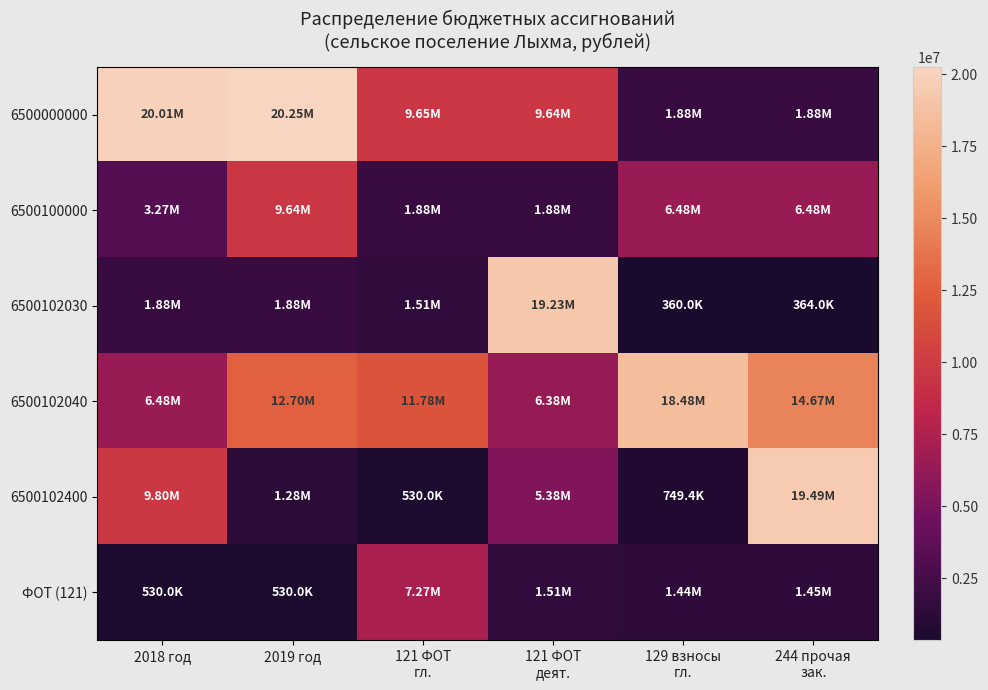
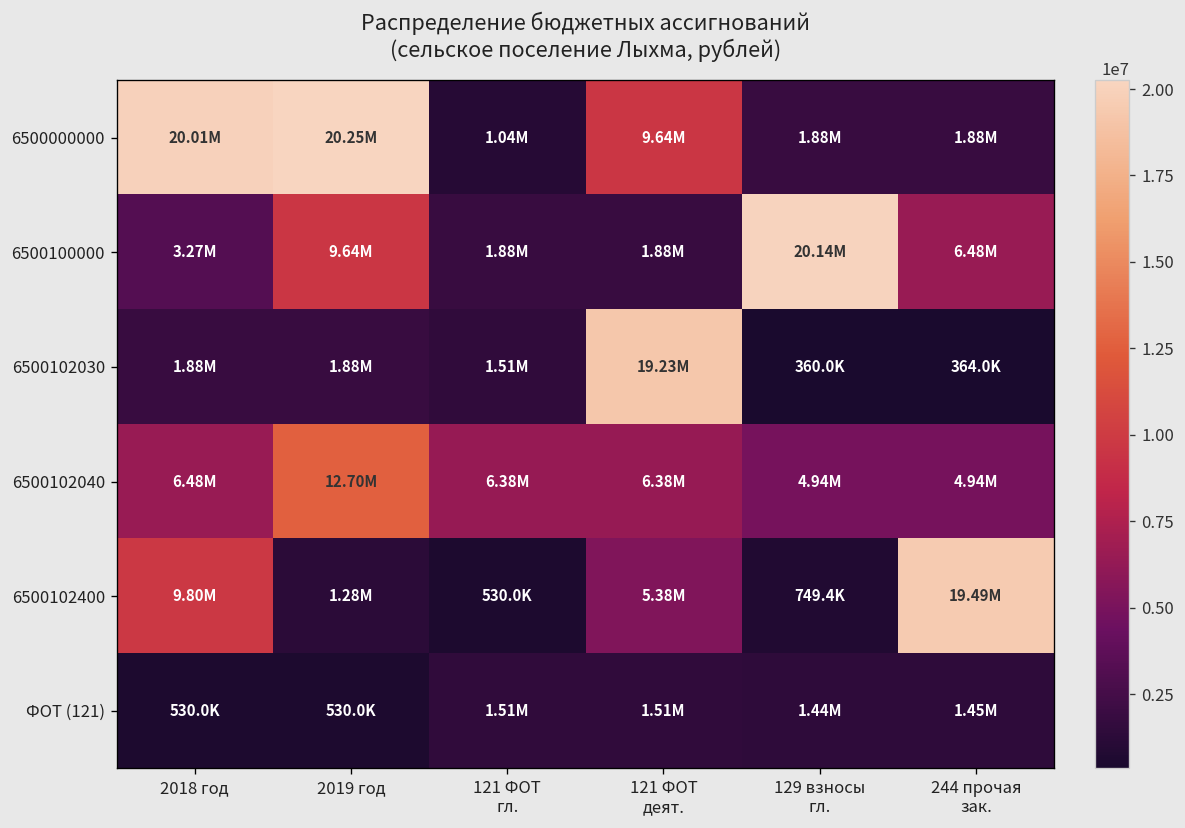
  {
    "6500000000": {
      "2018 год": "20.01M",
      "2019 год": "20.25M",
-     "121 ФОТ гл.": "9.65M",
+     "121 ФОТ гл.": "1.04M",
      "121 ФОТ деят.": "9.64M",
      "129 взносы гл.": "1.88M",
      "244 прочая зак.": "1.88M"
    },
    "6500100000": {
      "2018 год": "3.27M",
      "2019 год": "9.64M",
      "121 ФОТ гл.": "1.88M",
      "121 ФОТ деят.": "1.88M",
-     "129 взносы гл.": "6.48M",
+     "129 взносы гл.": "20.14M",
      "244 прочая зак.": "6.48M"
    },
    "6500102030": {
      "2018 год": "1.88M",
      "2019 год": "1.88M",
      "121 ФОТ гл.": "1.51M",
      "121 ФОТ деят.": "19.23M",
      "129 взносы гл.": "360.0K",
      "244 прочая зак.": "364.0K"
    },
    "6500102040": {
      "2018 год": "6.48M",
      "2019 год": "12.70M",
-     "121 ФОТ гл.": "11.78M",
+     "121 ФОТ гл.": "6.38M",
      "121 ФОТ деят.": "6.38M",
-     "129 взносы гл.": "18.48M",
-     "244 прочая зак.": "14.67M"
+     "129 взносы гл.": "4.94M",
+     "244 прочая зак.": "4.94M"
    },
    "6500102400": {
      "2018 год": "9.80M",
      "2019 год": "1.28M",
      "121 ФОТ гл.": "530.0K",
      "121 ФОТ деят.": "5.38M",
      "129 взносы гл.": "749.4K",
      "244 прочая зак.": "19.49M"
    },
    "ФОТ (121)": {
      "2018 год": "530.0K",
      "2019 год": "530.0K",
-     "121 ФОТ гл.": "7.27M",
+     "121 ФОТ гл.": "1.51M",
      "121 ФОТ деят.": "1.51M",
      "129 взносы гл.": "1.44M",
      "244 прочая зак.": "1.45M"
    }
  }
